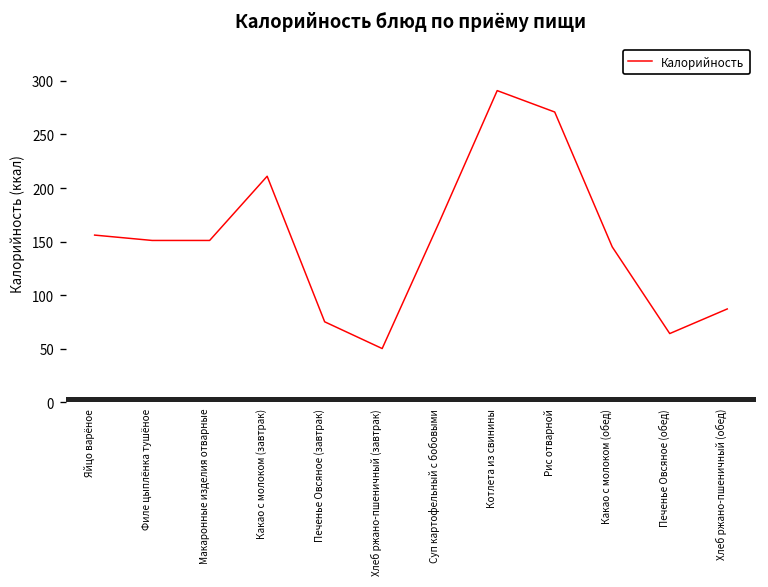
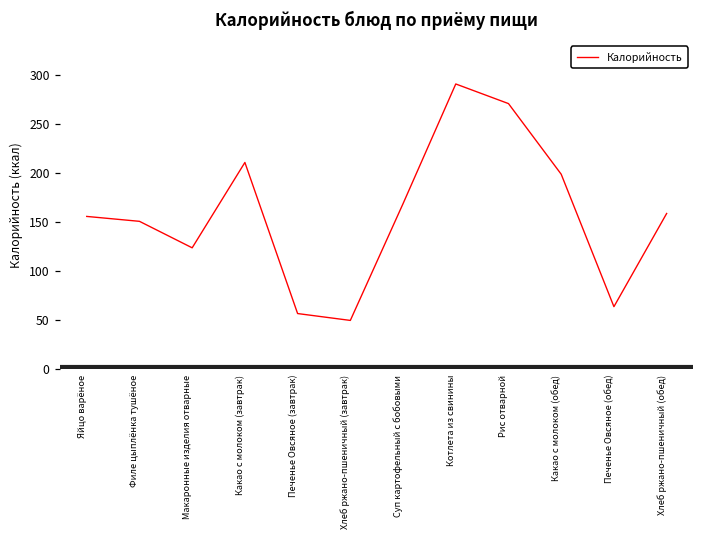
  {
    "Яйцо варёное": 160,
    "Филе цыплёнка тушёное": 150,
-   "Макаронные изделия отварные": 150,
+   "Макаронные изделия отварные": 120,
    "Какао с молоком (завтрак)": 210,
-   "Печенье Овсяное (завтрак)": 80,
+   "Печенье Овсяное (завтрак)": 60,
    "Хлеб ржано-пшеничный (завтрак)": 50,
    "Суп картофельный с бобовыми": 170,
    "Котлета из свинины": 290,
    "Рис отварной": 270,
-   "Какао с молоком (обед)": 150,
+   "Какао с молоком (обед)": 200,
    "Печенье Овсяное (обед)": 60,
-   "Хлеб ржано-пшеничный (обед)": 90
+   "Хлеб ржано-пшеничный (обед)": 160
  }
